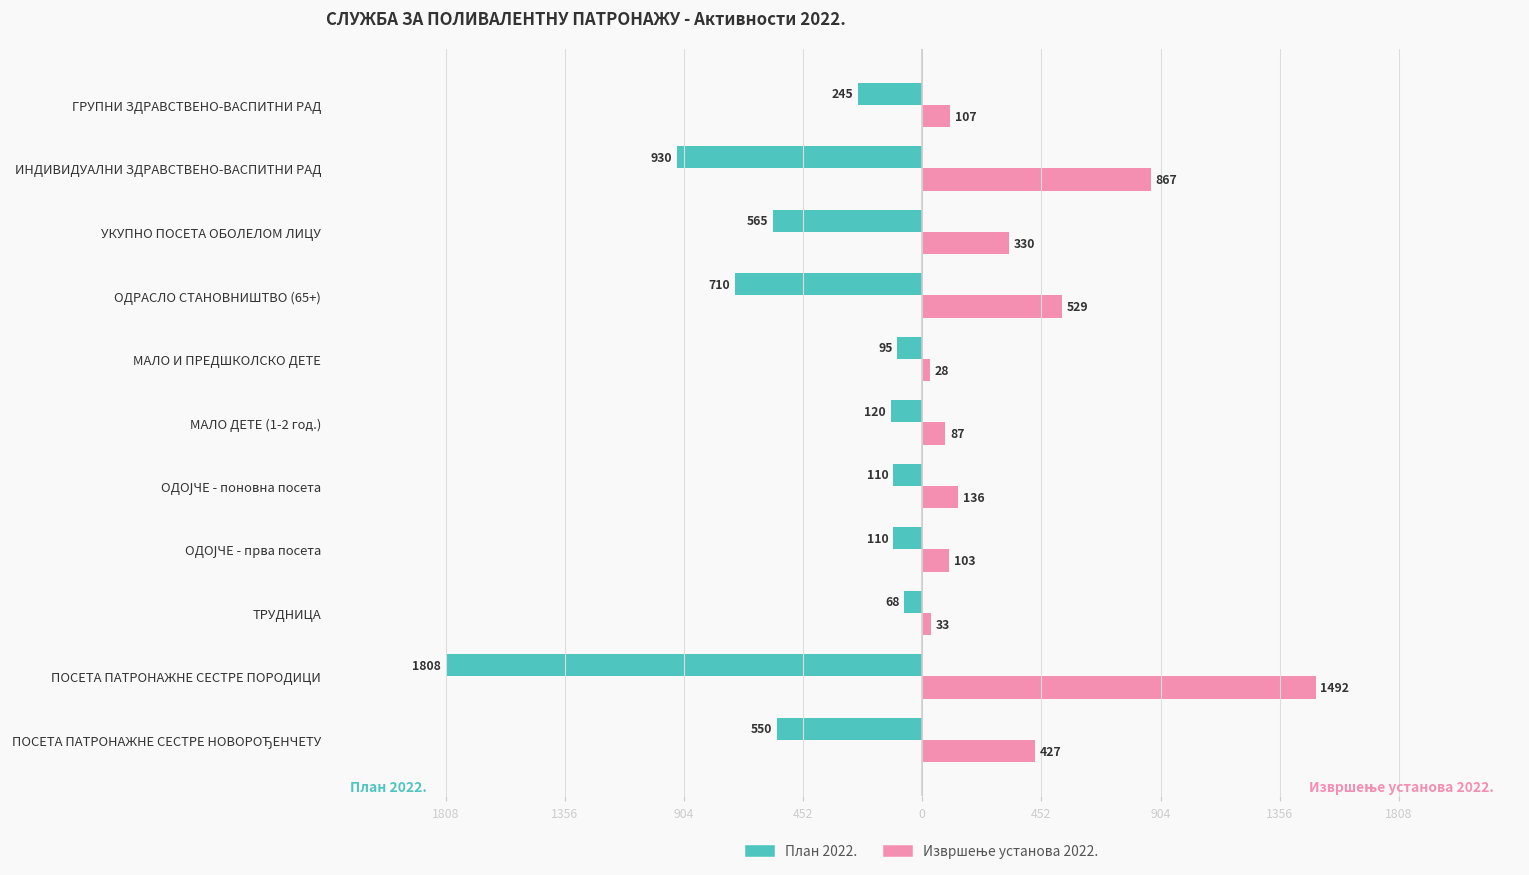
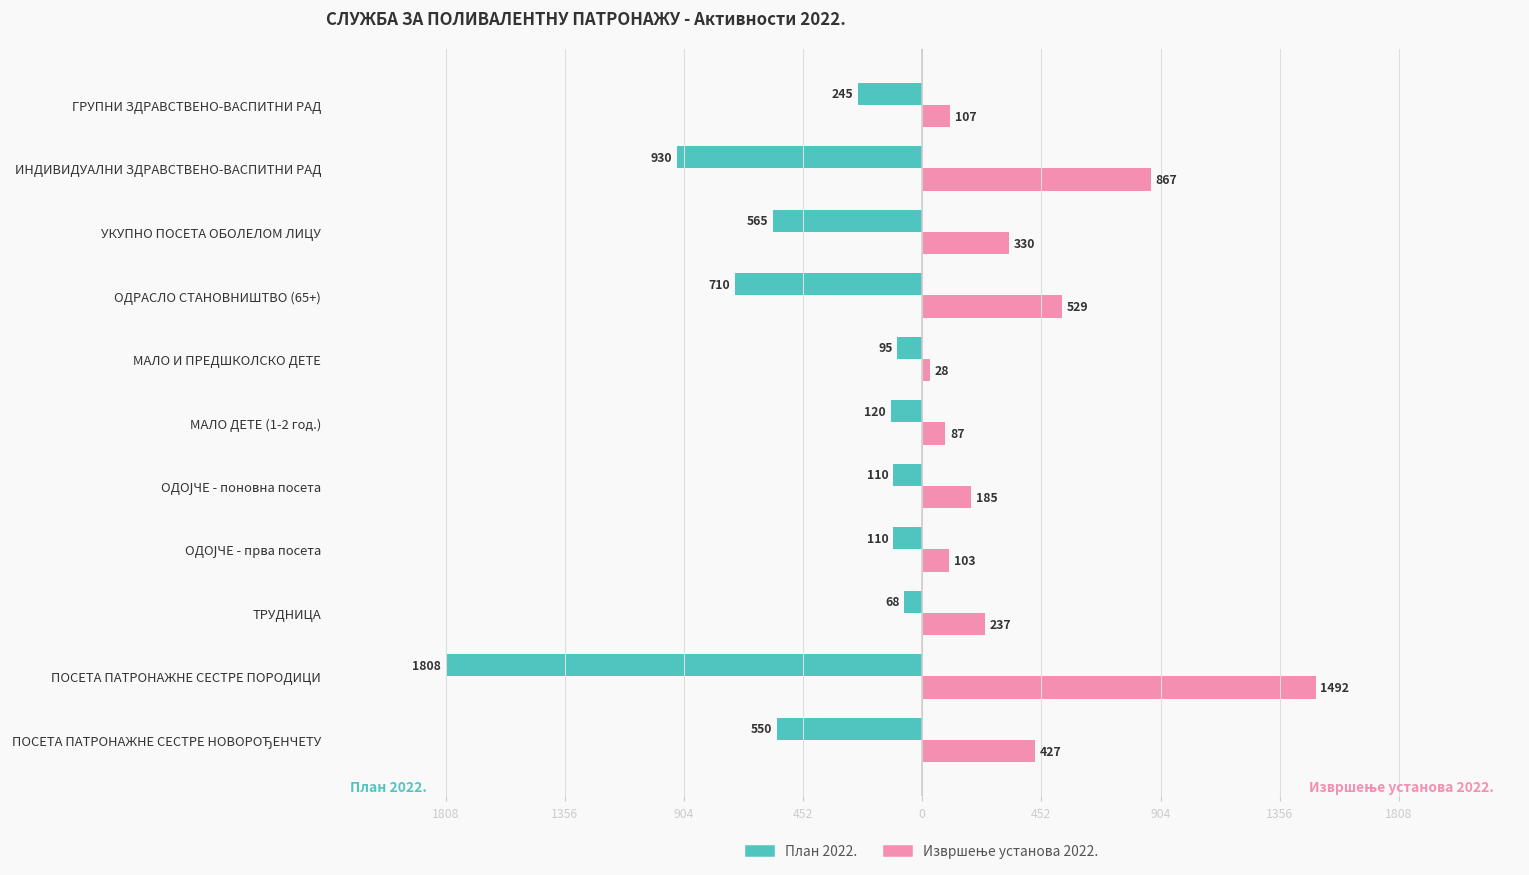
  {
    "Извршење установа 2022.": {
      "ГРУПНИ ЗДРАВСТВЕНО-ВАСПИТНИ РАД": 107,
      "ИНДИВИДУАЛНИ ЗДРАВСТВЕНО-ВАСПИТНИ РАД": 867,
      "УКУПНО ПОСЕТА ОБОЛЕЛОМ ЛИЦУ": 330,
      "ОДРАСЛО СТАНОВНИШТВО (65+)": 529,
      "МАЛО И ПРЕДШКОЛСКО ДЕТЕ": 28,
      "МАЛО ДЕТЕ (1-2 год.)": 87,
-     "ОДОЈЧЕ - поновна посета": 136,
+     "ОДОЈЧЕ - поновна посета": 185,
      "ОДОЈЧЕ - прва посета": 103,
-     "ТРУДНИЦА": 33,
+     "ТРУДНИЦА": 237,
      "ПОСЕТА ПАТРОНАЖНЕ СЕСТРЕ ПОРОДИЦИ": 1492,
      "ПОСЕТА ПАТРОНАЖНЕ СЕСТРЕ НОВОРОЂЕНЧЕТУ": 427
    }
  }
